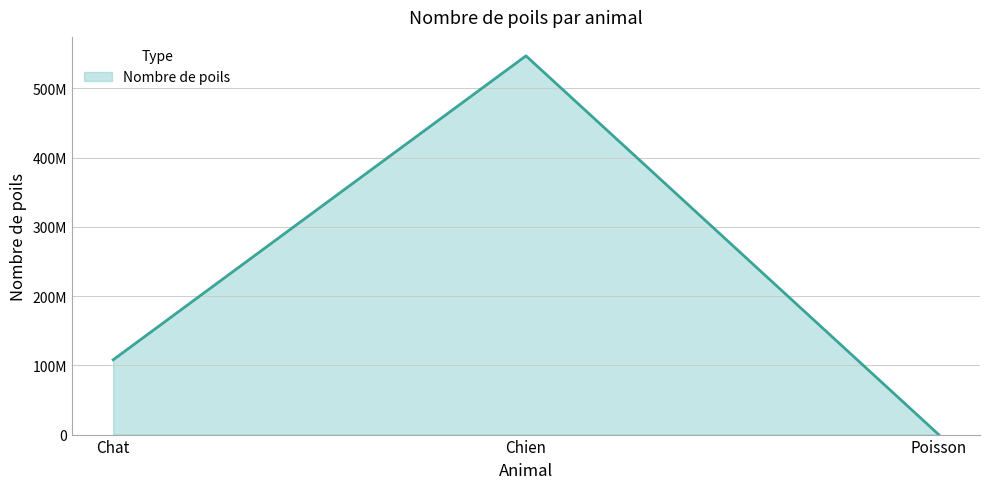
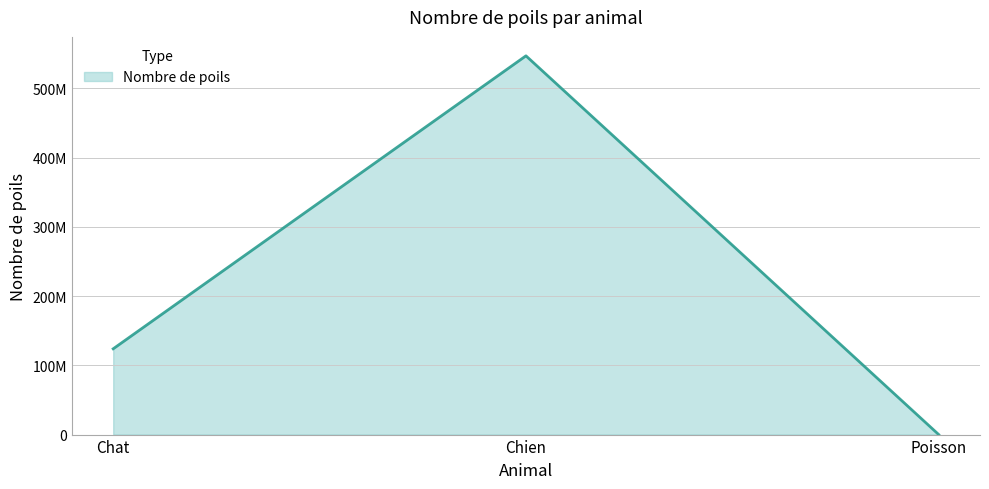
  {
-   "Chat": 110000000,
+   "Chat": 120000000,
    "Chien": 550000000,
    "Poisson": 0
  }
